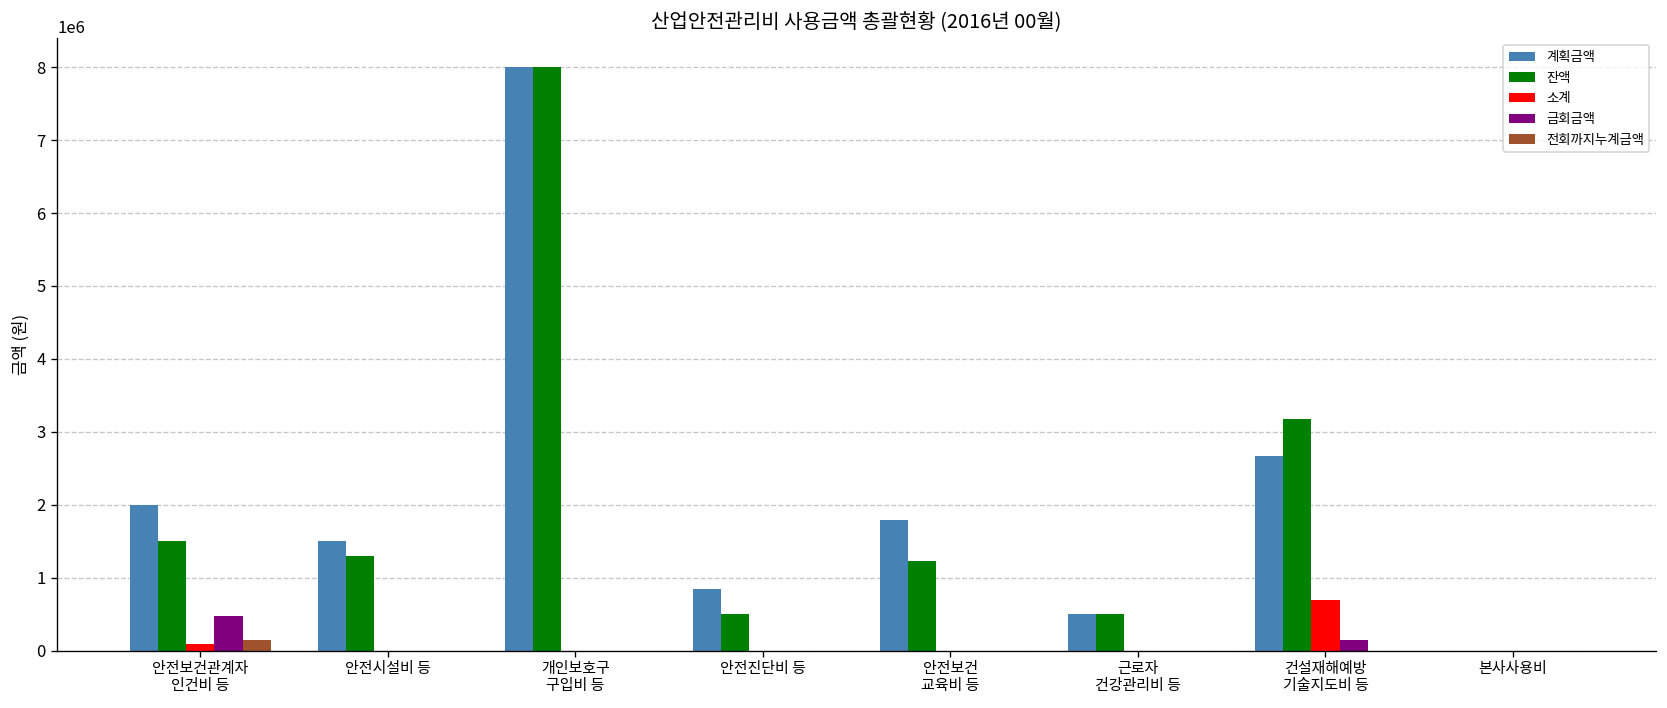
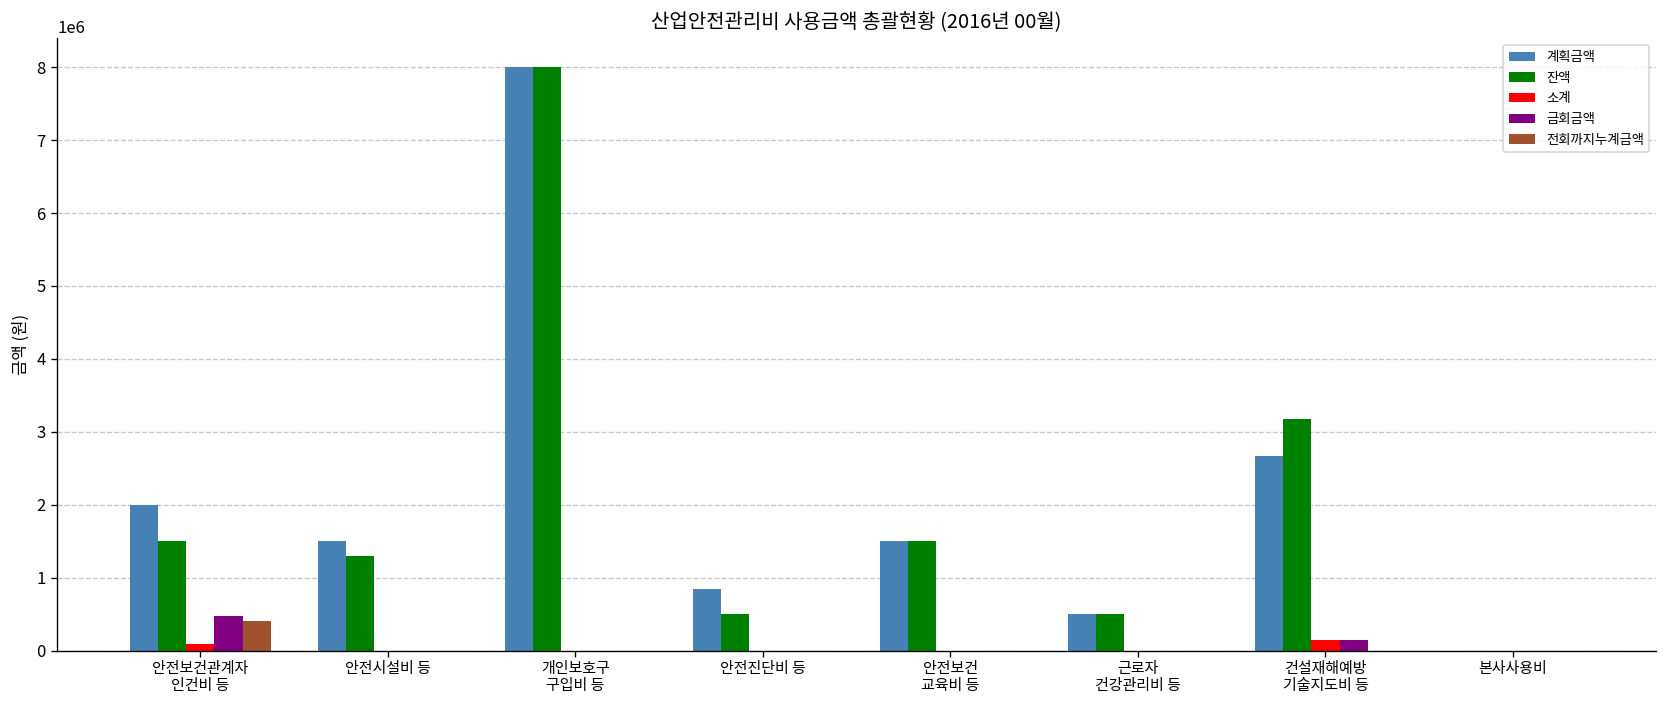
  {
    "계획금액": {
      "안전보건관계자 인건비 등": 2000000,
      "안전시설비 등": 1500000,
      "개인보호구 구입비 등": 8000000,
      "안전진단비 등": 800000,
-     "안전보건 교육비 등": 1800000,
+     "안전보건 교육비 등": 1500000,
      "근로자 건강관리비 등": 500000,
      "건설재해예방 기술지도비 등": 2700000,
      "본사사용비": 0
    },
    "잔액": {
      "안전보건관계자 인건비 등": 1500000,
      "안전시설비 등": 1300000,
      "개인보호구 구입비 등": 8000000,
      "안전진단비 등": 500000,
-     "안전보건 교육비 등": 1200000,
+     "안전보건 교육비 등": 1500000,
      "근로자 건강관리비 등": 500000,
      "건설재해예방 기술지도비 등": 3200000,
      "본사사용비": 0
    },
    "소계": {
      "안전보건관계자 인건비 등": 100000,
      "안전시설비 등": 0,
      "개인보호구 구입비 등": 0,
      "안전진단비 등": 0,
      "안전보건 교육비 등": 0,
      "근로자 건강관리비 등": 0,
-     "건설재해예방 기술지도비 등": 700000,
+     "건설재해예방 기술지도비 등": 200000,
      "본사사용비": 0
    },
    "금회금액": {
      "안전보건관계자 인건비 등": 500000,
      "안전시설비 등": 0,
      "개인보호구 구입비 등": 0,
      "안전진단비 등": 0,
      "안전보건 교육비 등": 0,
      "근로자 건강관리비 등": 0,
      "건설재해예방 기술지도비 등": 200000,
      "본사사용비": 0
    },
    "전회까지누계금액": {
-     "안전보건관계자 인건비 등": 200000,
+     "안전보건관계자 인건비 등": 400000,
      "안전시설비 등": 0,
      "개인보호구 구입비 등": 0,
      "안전진단비 등": 0,
      "안전보건 교육비 등": 0,
      "근로자 건강관리비 등": 0,
      "건설재해예방 기술지도비 등": 0,
      "본사사용비": 0
    }
  }
